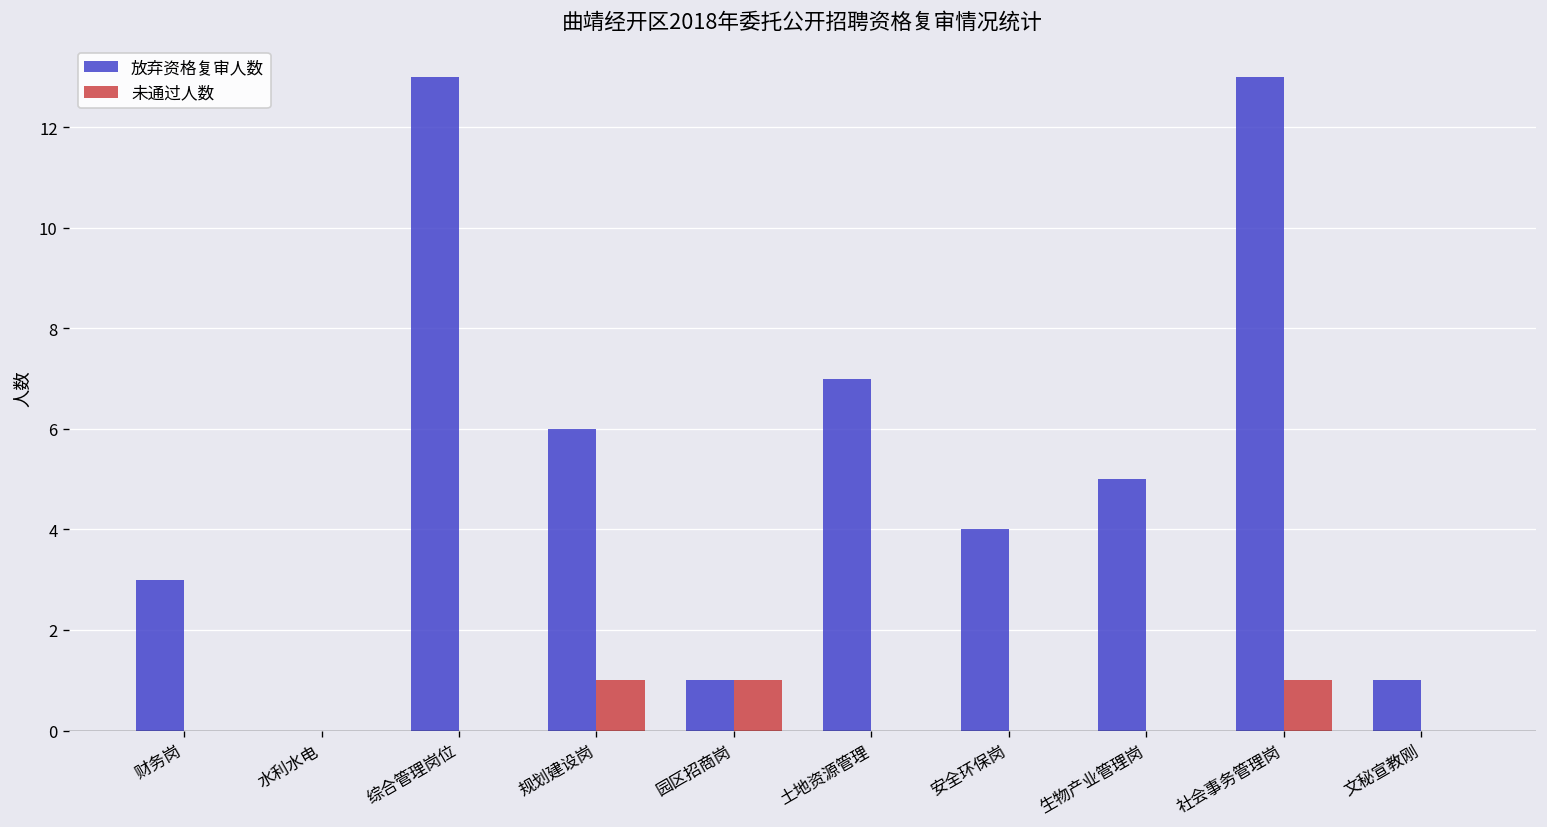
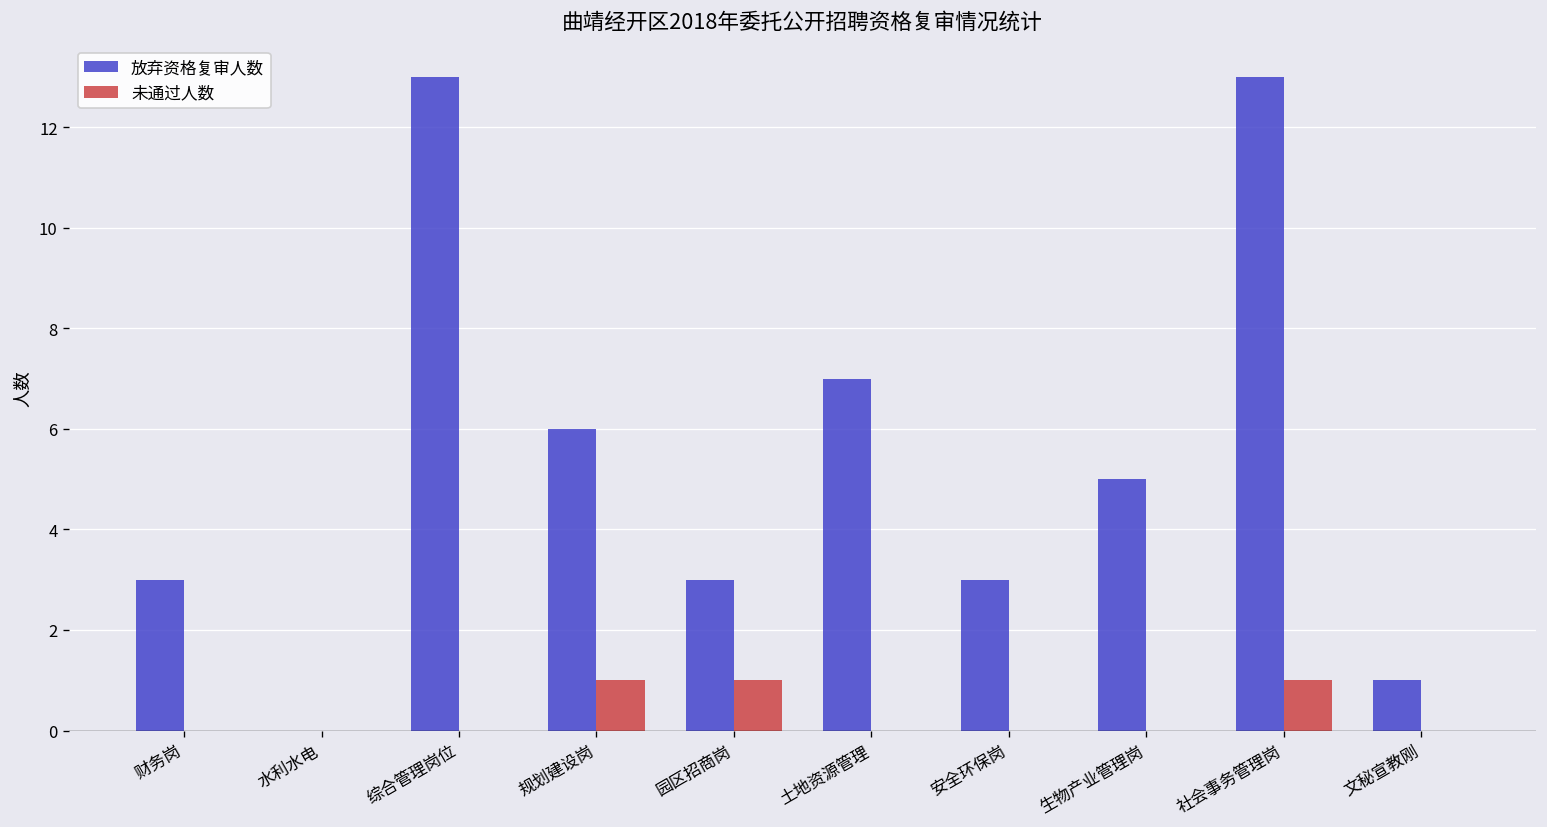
  {
    "放弃资格复审人数": {
      "财务岗": 3,
      "水利水电": 0,
      "综合管理岗位": 13,
      "规划建设岗": 6,
-     "园区招商岗": 1,
+     "园区招商岗": 3,
      "土地资源管理": 7,
-     "安全环保岗": 4,
+     "安全环保岗": 3,
      "生物产业管理岗": 5,
      "社会事务管理岗": 13,
      "文秘宣教刚": 1
    },
    "未通过人数": {
      "财务岗": 0,
      "水利水电": 0,
      "综合管理岗位": 0,
      "规划建设岗": 1,
      "园区招商岗": 1,
      "土地资源管理": 0,
      "安全环保岗": 0,
      "生物产业管理岗": 0,
      "社会事务管理岗": 1,
      "文秘宣教刚": 0
    }
  }
